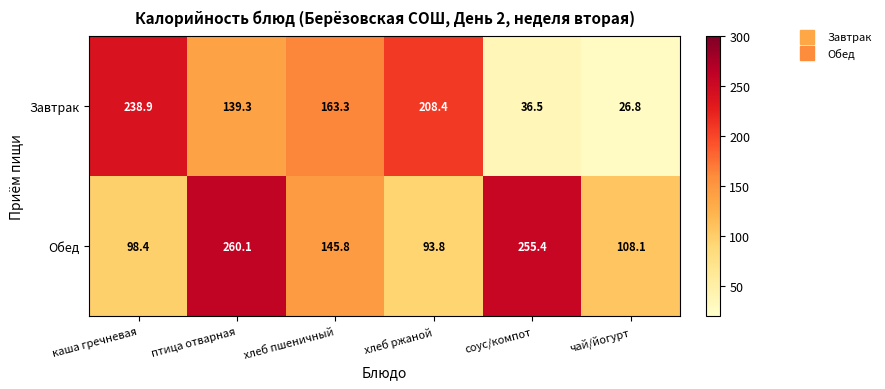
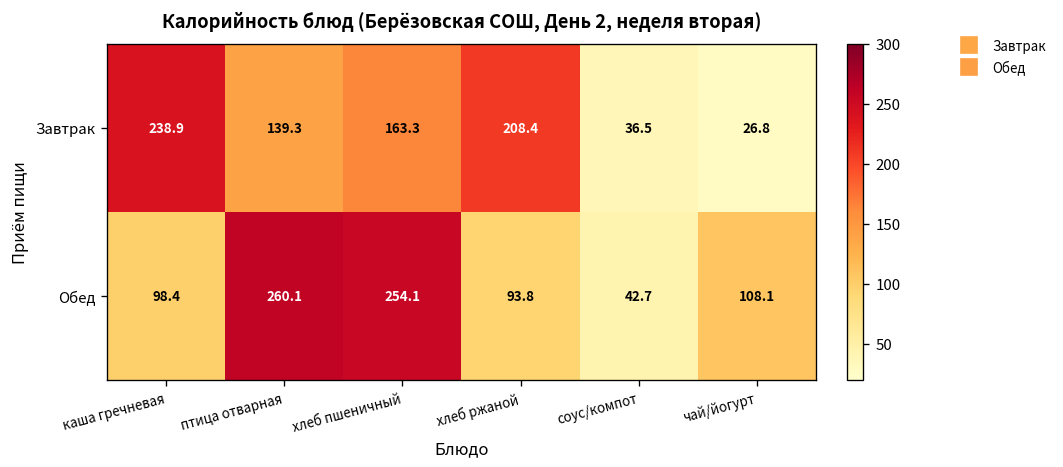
  {
    "Завтрак": {
      "каша гречневая": 238.9,
      "птица отварная": 139.3,
      "хлеб пшеничный": 163.3,
      "хлеб ржаной": 208.4,
      "соус/компот": 36.5,
      "чай/йогурт": 26.8
    },
    "Обед": {
      "каша гречневая": 98.4,
      "птица отварная": 260.1,
-     "хлеб пшеничный": 145.8,
+     "хлеб пшеничный": 254.1,
      "хлеб ржаной": 93.8,
-     "соус/компот": 255.4,
+     "соус/компот": 42.7,
      "чай/йогурт": 108.1
    }
  }
